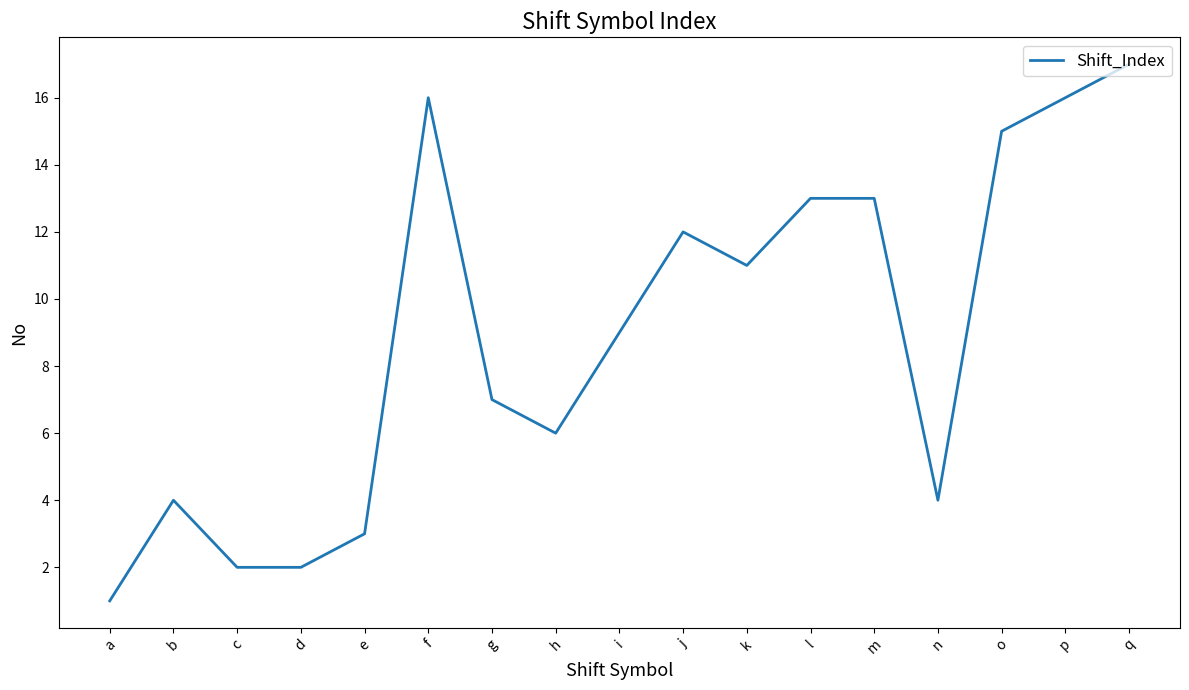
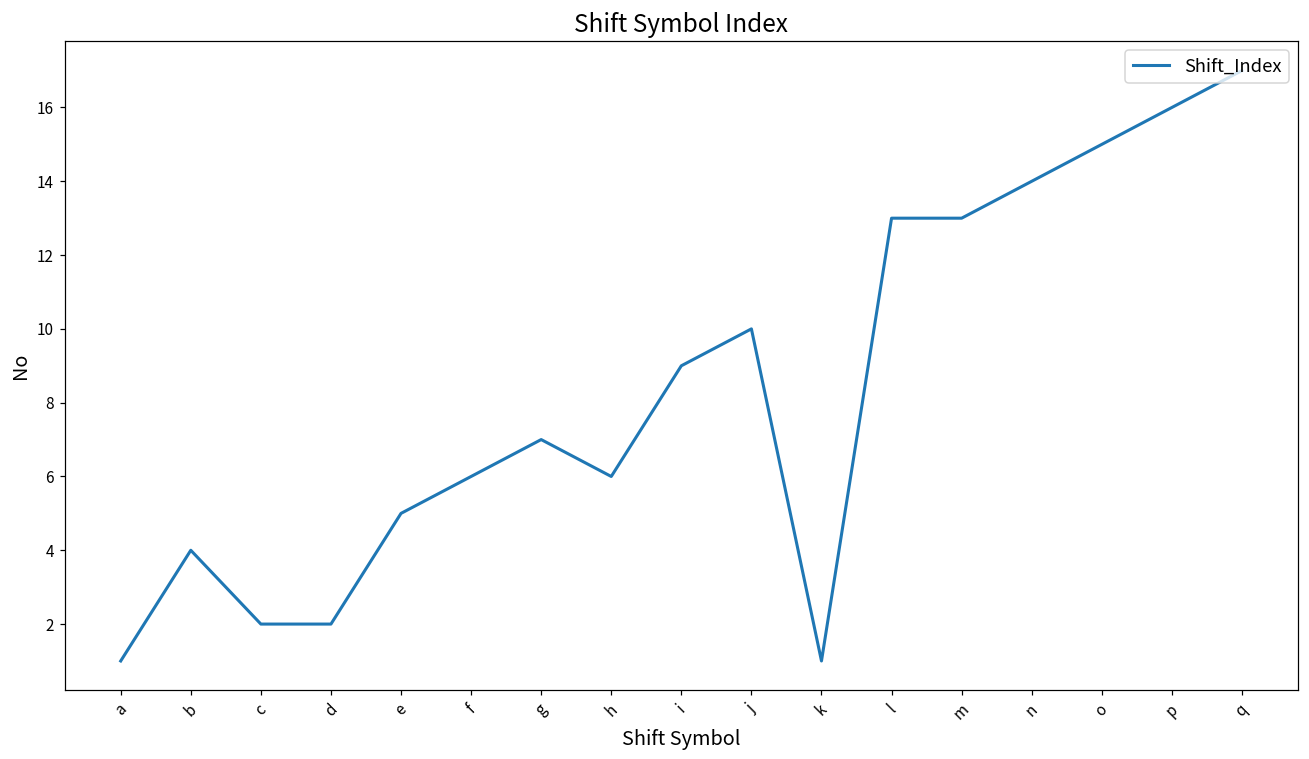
  {
    "a": 1,
    "b": 4,
    "c": 2,
    "d": 2,
-   "e": 3,
-   "f": 16,
+   "e": 5,
+   "f": 6,
    "g": 7,
    "h": 6,
    "i": 9,
-   "j": 12,
-   "k": 11,
+   "j": 10,
+   "k": 1,
    "l": 13,
    "m": 13,
-   "n": 4,
+   "n": 14,
    "o": 15,
    "p": 16
  }
